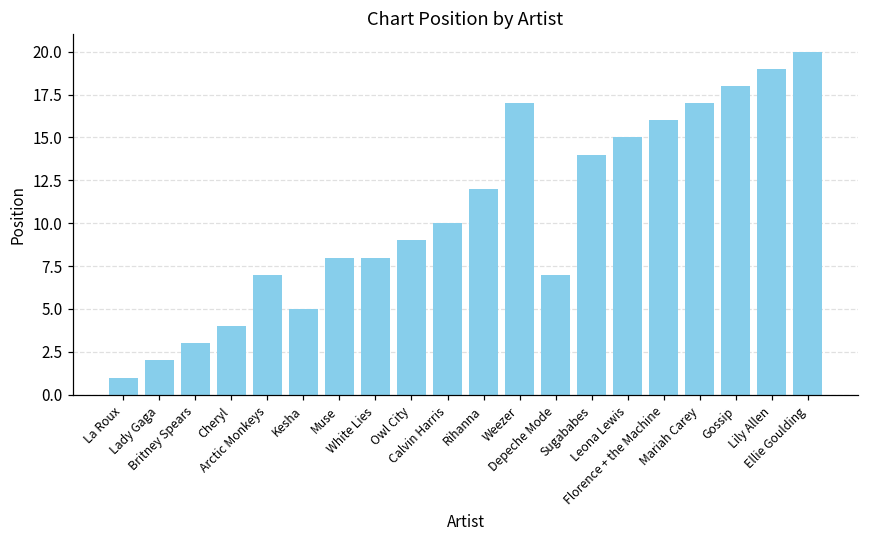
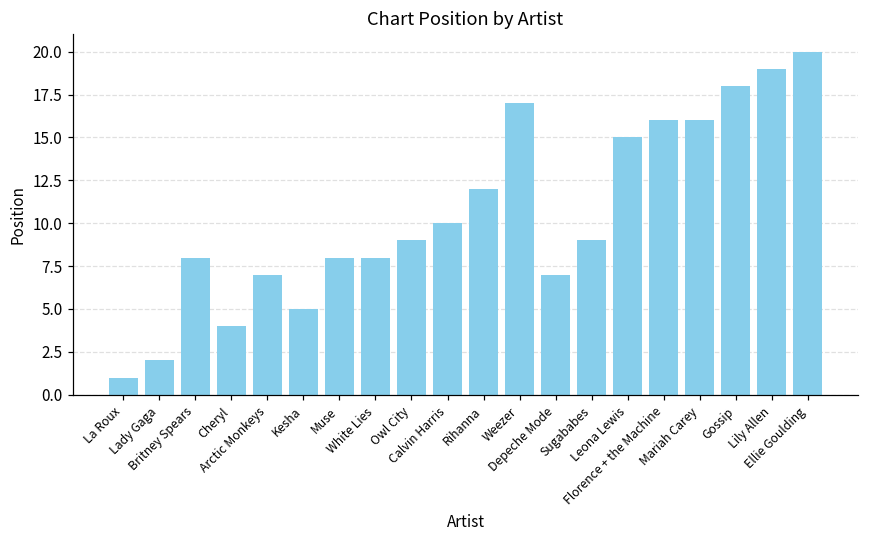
  {
    "La Roux": 1,
    "Lady Gaga": 2,
-   "Britney Spears": 3,
+   "Britney Spears": 8,
    "Cheryl": 4,
    "Arctic Monkeys": 7,
    "Kesha": 5,
    "Muse": 8,
    "White Lies": 8,
    "Owl City": 9,
    "Calvin Harris": 10,
    "Rihanna": 12,
    "Weezer": 17,
    "Depeche Mode": 7,
-   "Sugababes": 14,
+   "Sugababes": 9,
    "Leona Lewis": 15,
    "Florence + the Machine": 16,
-   "Mariah Carey": 17,
+   "Mariah Carey": 16,
    "Gossip": 18,
    "Lily Allen": 19,
    "Ellie Goulding": 20
  }
